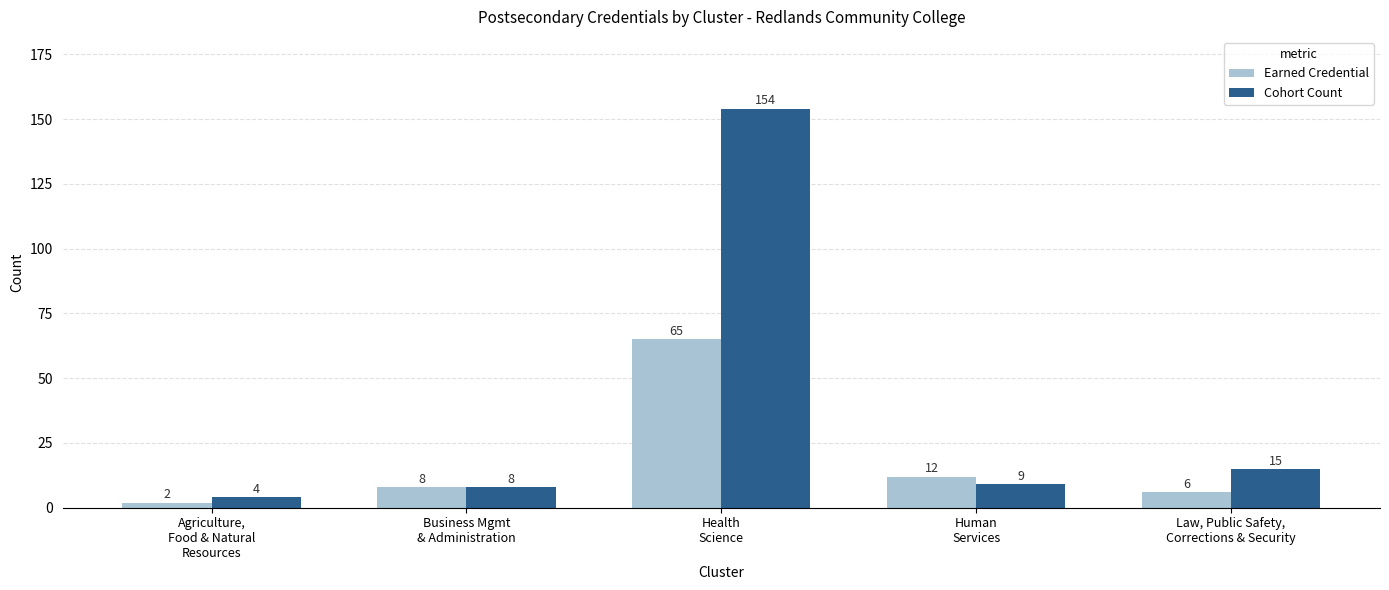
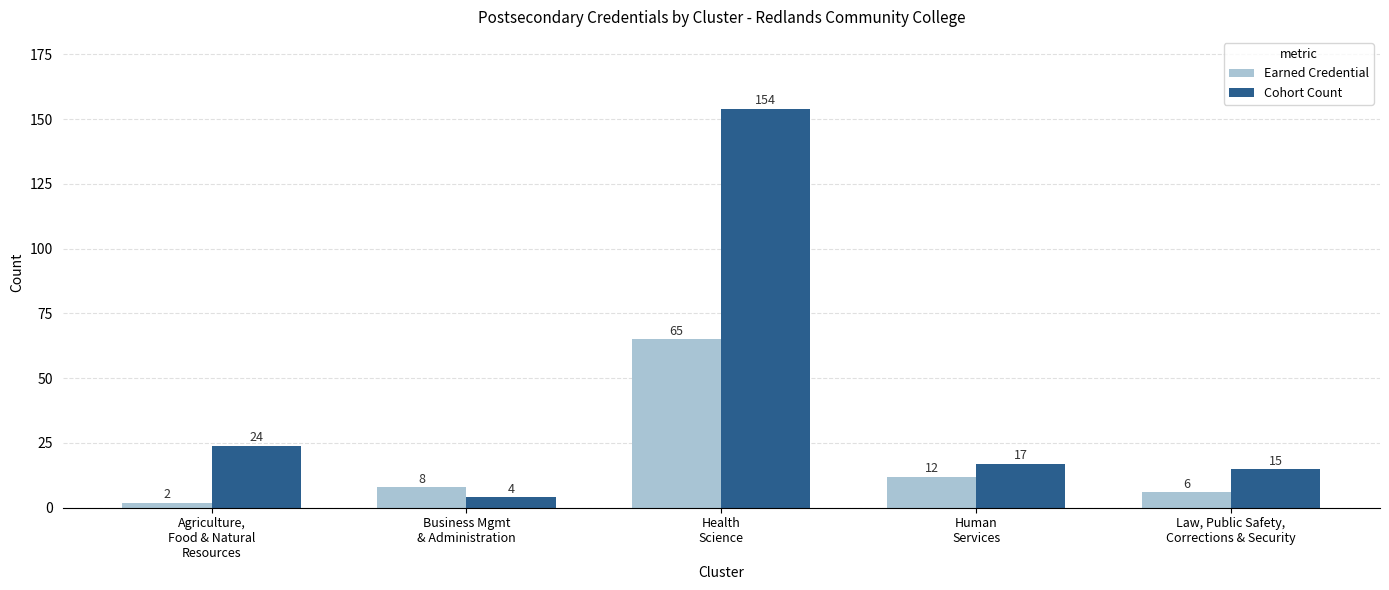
  {
    "Earned Credential": {
      "Agriculture, Food & Natural Resources": 2,
      "Business Mgmt & Administration": 8,
      "Health Science": 65,
      "Human Services": 12,
      "Law, Public Safety, Corrections & Security": 6
    },
    "Cohort Count": {
-     "Agriculture, Food & Natural Resources": 4,
-     "Business Mgmt & Administration": 8,
+     "Agriculture, Food & Natural Resources": 24,
+     "Business Mgmt & Administration": 4,
      "Health Science": 154,
-     "Human Services": 9,
+     "Human Services": 17,
      "Law, Public Safety, Corrections & Security": 15
    }
  }
